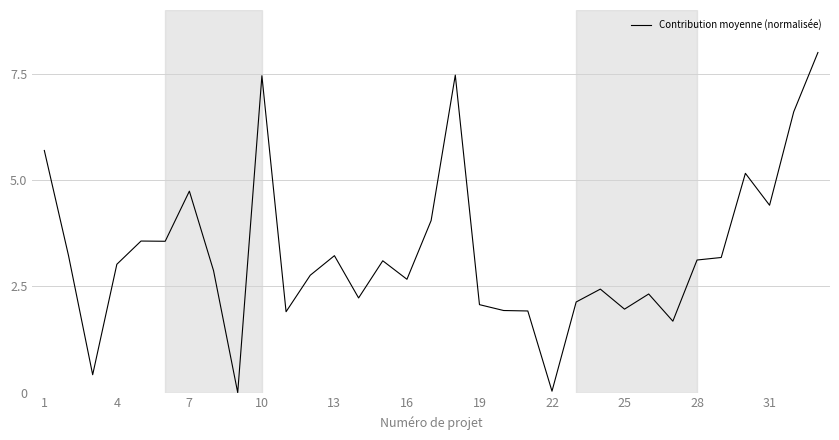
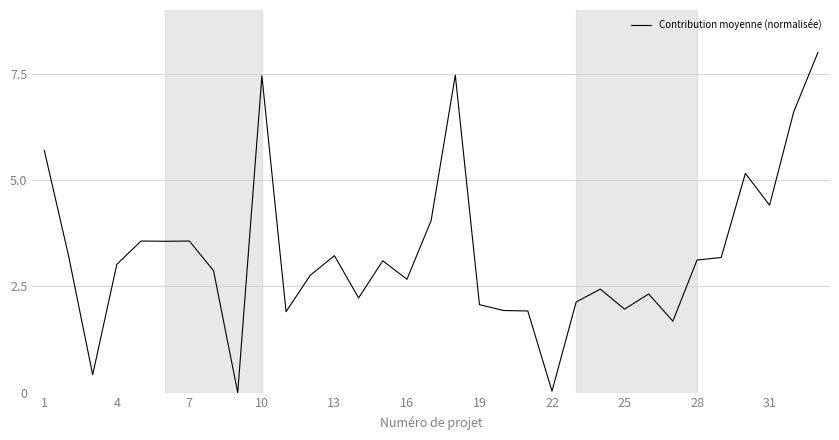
  {
    "1": 5.7,
    "4": 3.0,
-   "7": 4.7,
+   "7": 3.6,
    "10": 7.5,
    "13": 3.2,
    "16": 2.7,
    "19": 2.1,
    "22": 0.0,
    "25": 2.0,
    "28": 3.1,
    "31": 4.4
  }
